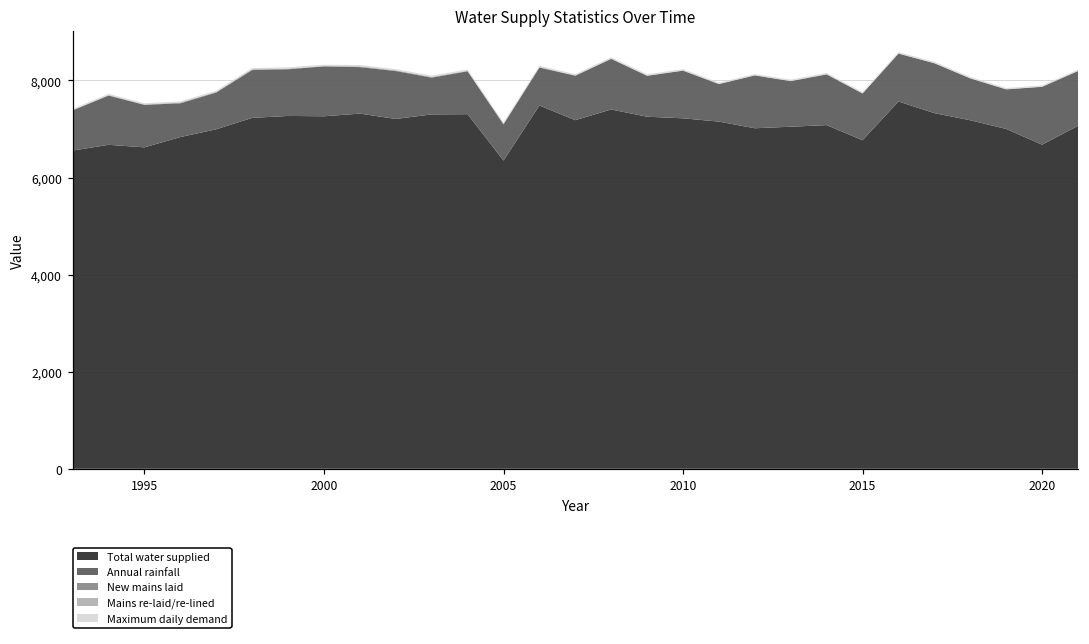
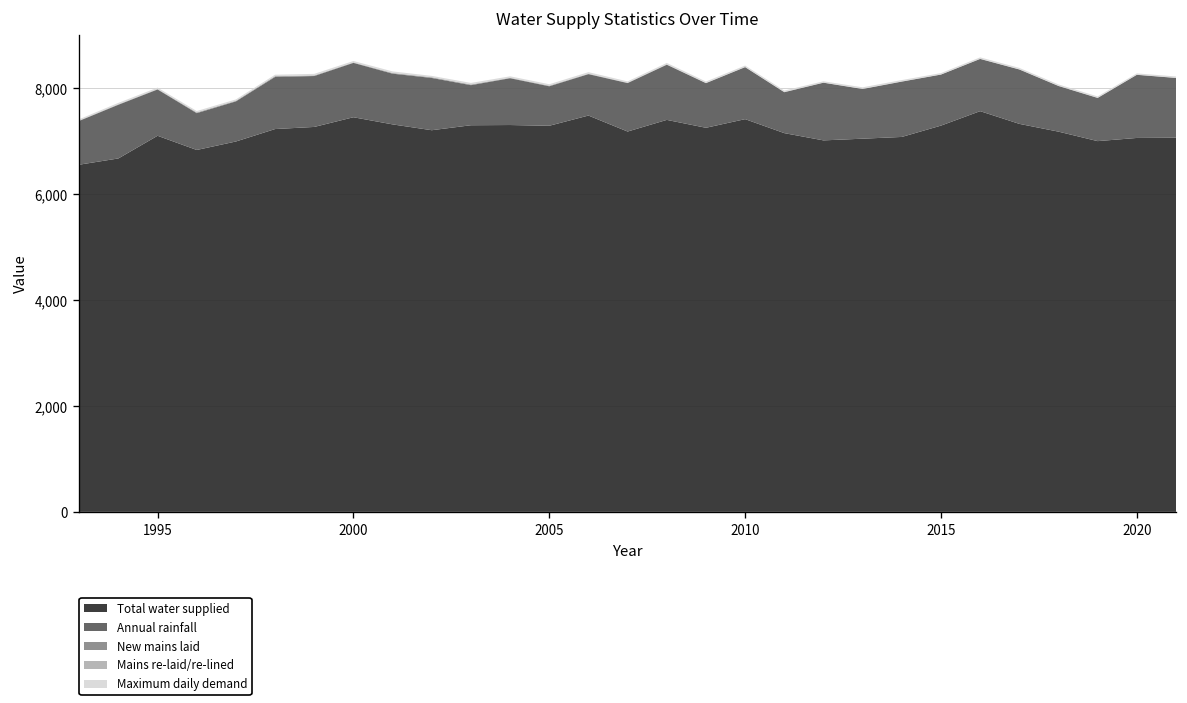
  {
    "Total water supplied": {
-     "1995": "6,600",
-     "2000": "7,300",
-     "2005": "6,400",
-     "2010": "7,200",
-     "2015": "6,800",
-     "2020": "6,700"
+     "1995": "7,100",
+     "2000": "7,500",
+     "2005": "7,300",
+     "2010": "7,400",
+     "2015": "7,300",
+     "2020": "7,100"
    }
  }
